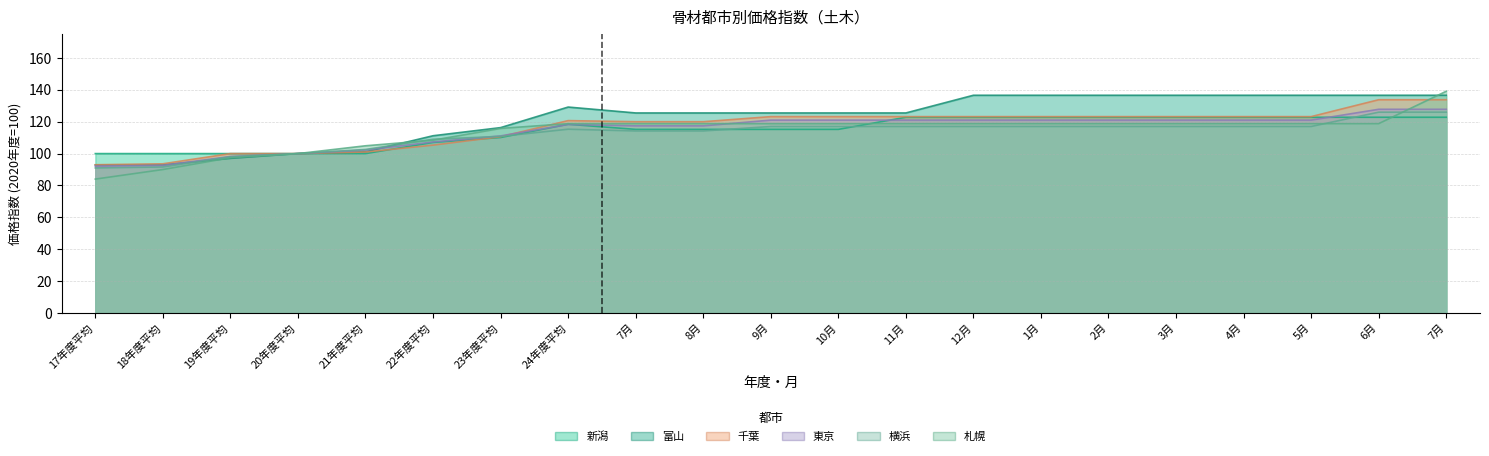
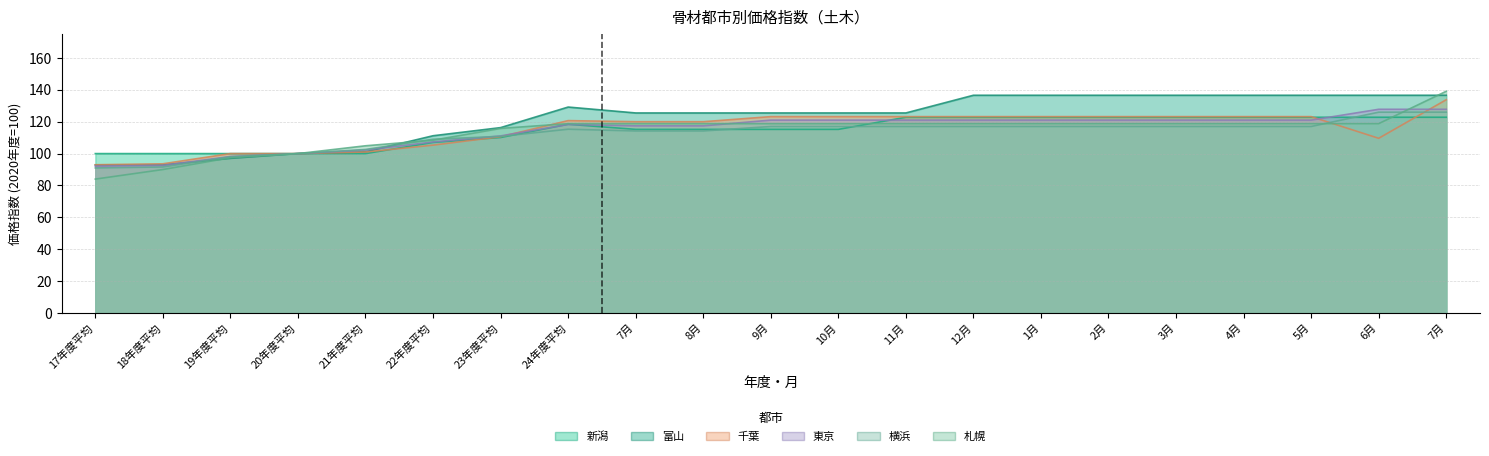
  {
    "千葉": {
      "22年度平均": 105,
      "24年度平均": 121,
      "9月": 123,
      "10月": 123,
-     "6月": 134
+     "6月": 110
    }
  }
